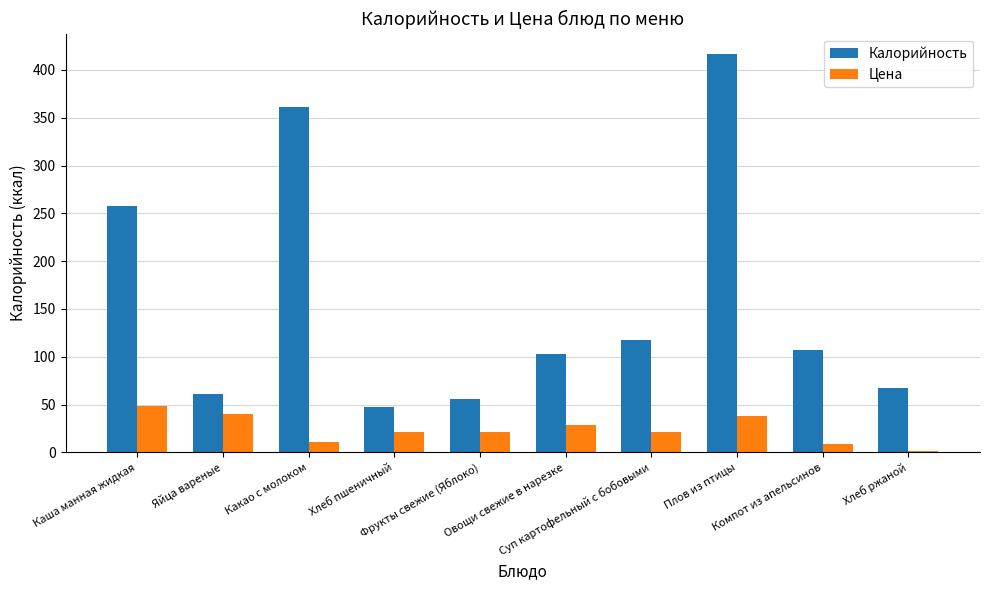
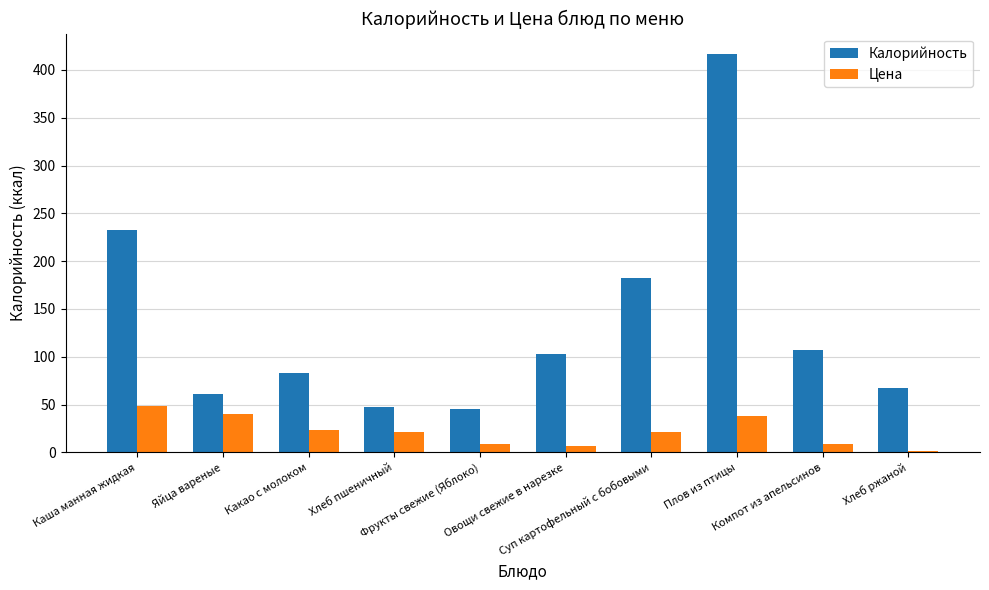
  {
    "Калорийность": {
-     "Каша манная жидкая": 260,
+     "Каша манная жидкая": 230,
      "Яйца вареные": 60,
-     "Какао с молоком": 360,
+     "Какао с молоком": 80,
      "Хлеб пшеничный": 50,
-     "Фрукты свежие (Яблоко)": 60,
+     "Фрукты свежие (Яблоко)": 50,
      "Овощи свежие в нарезке": 100,
-     "Суп картофельный с бобовыми": 120,
+     "Суп картофельный с бобовыми": 180,
      "Плов из птицы": 420,
      "Компот из апельсинов": 110,
      "Хлеб ржаной": 70
    },
    "Цена": {
      "Каша манная жидкая": 50,
      "Яйца вареные": 40,
-     "Какао с молоком": 10,
+     "Какао с молоком": 20,
      "Хлеб пшеничный": 20,
-     "Фрукты свежие (Яблоко)": 20,
-     "Овощи свежие в нарезке": 30,
+     "Фрукты свежие (Яблоко)": 10,
+     "Овощи свежие в нарезке": 10,
      "Суп картофельный с бобовыми": 20,
      "Плов из птицы": 40,
      "Компот из апельсинов": 10
    }
  }
